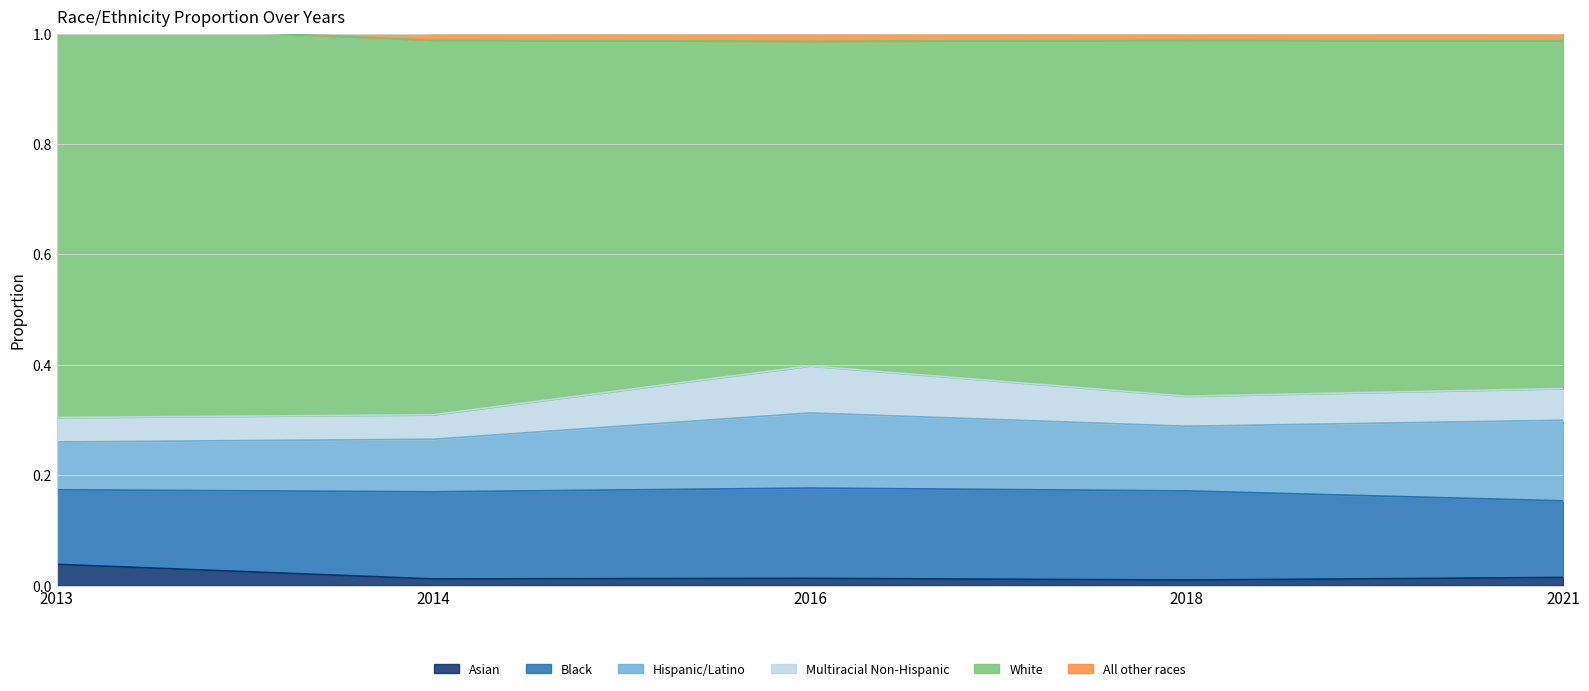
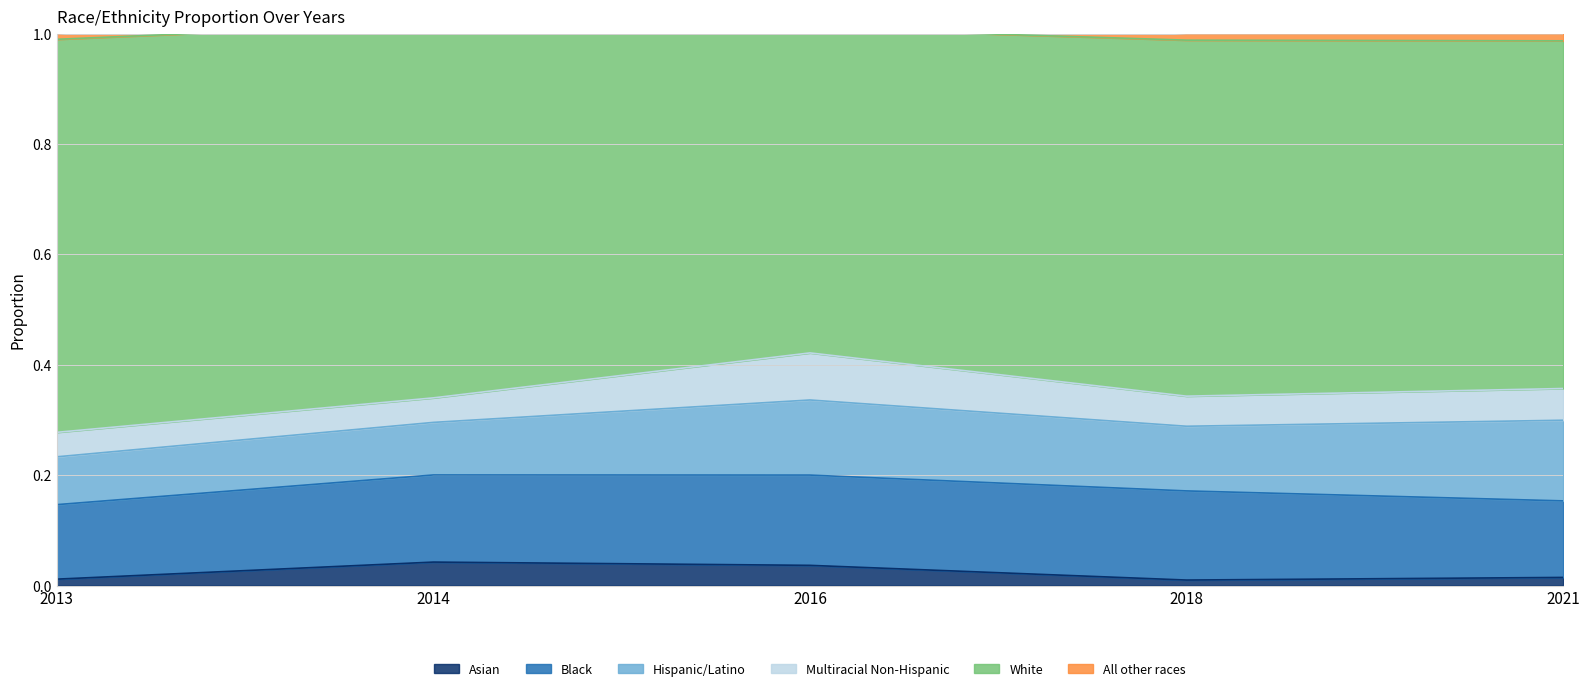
  {
    "Asian": {
-     "2013": 0.04,
-     "2014": 0.01,
-     "2016": 0.01,
+     "2013": 0.01,
+     "2014": 0.04,
+     "2016": 0.04,
      "2018": 0.01,
      "2021": 0.01
    },
    "Black": {
      "2013": 0.13,
      "2014": 0.16,
      "2016": 0.16,
      "2018": 0.16,
      "2021": 0.14
    },
    "Hispanic/Latino": {
      "2013": 0.09,
      "2014": 0.10,
      "2016": 0.14,
      "2018": 0.12,
      "2021": 0.15
    },
    "Multiracial Non-Hispanic": {
      "2013": 0.04,
      "2014": 0.04,
      "2016": 0.09,
      "2018": 0.05,
      "2021": 0.06
    },
    "White": {
      "2018": 0.64,
      "2021": 0.63
    },
    "All other races": {
      "2018": 0.01,
      "2021": 0.01
    }
  }
